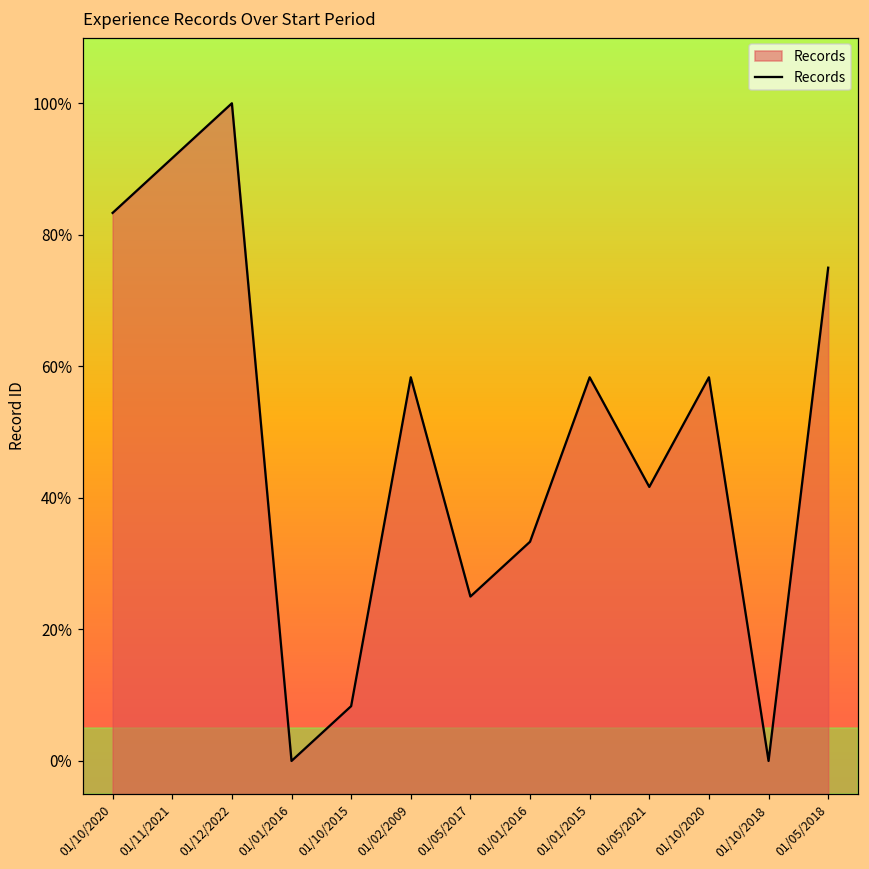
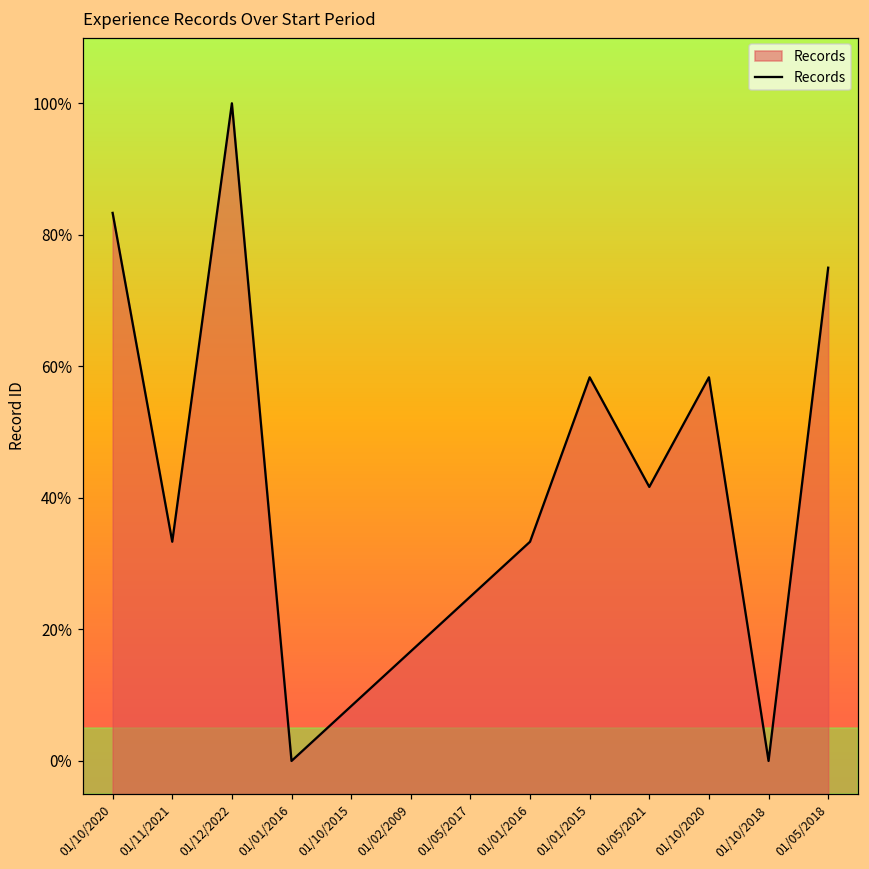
  {
-   "01/11/2021": "92%",
+   "01/11/2021": "33%",
    "01/12/2022": "100%",
    "01/10/2015": "8%",
-   "01/02/2009": "58%",
+   "01/02/2009": "17%",
    "01/05/2017": "25%",
    "01/01/2015": "58%",
    "01/05/2021": "42%",
    "01/05/2018": "75%"
  }
